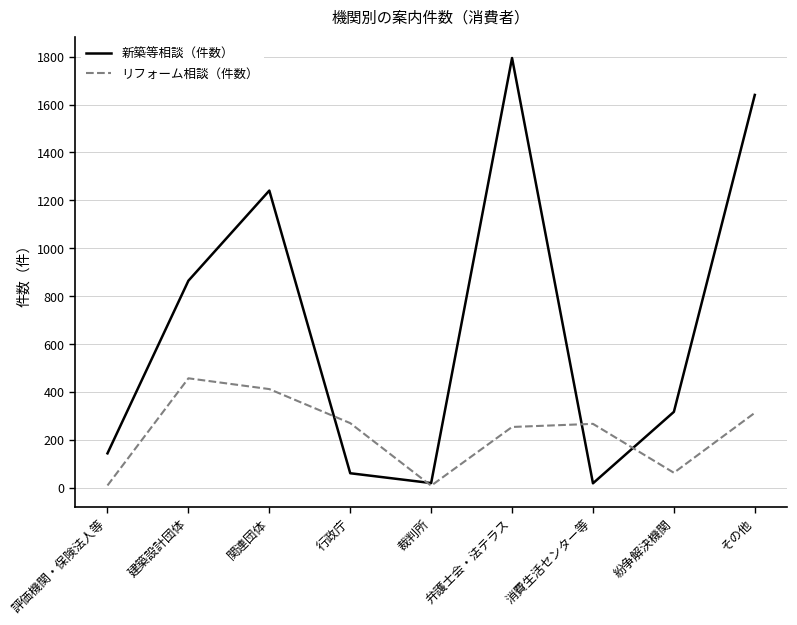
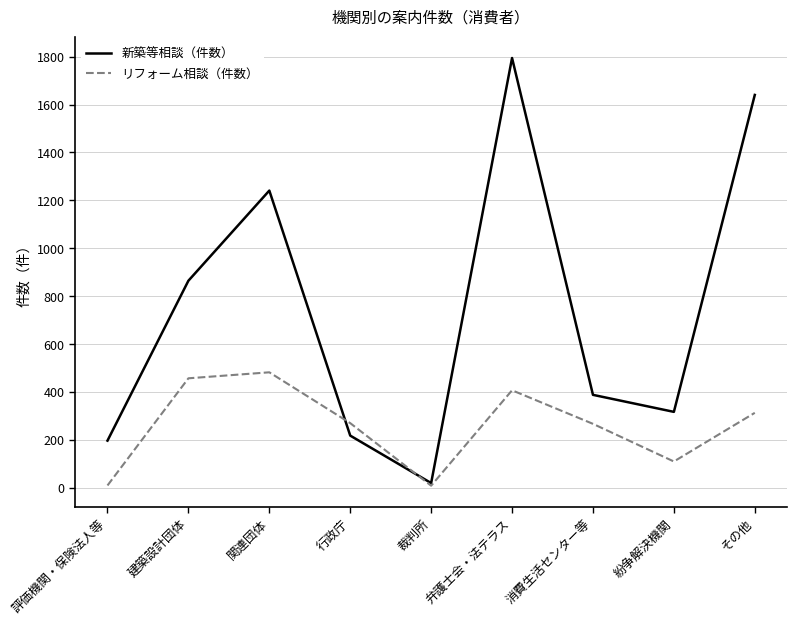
  {
    "新築等相談（件数）": {
-     "評価機関・保険法人等": 150,
+     "評価機関・保険法人等": 200,
      "建築設計団体": 870,
      "関連団体": 1240,
-     "行政庁": 60,
+     "行政庁": 220,
      "裁判所": 20,
      "弁護士会・法テラス": 1790,
-     "消費生活センター等": 20,
+     "消費生活センター等": 390,
      "紛争解決機関": 320,
      "その他": 1640
    },
    "リフォーム相談（件数）": {
      "評価機関・保険法人等": 10,
      "建築設計団体": 460,
-     "関連団体": 410,
+     "関連団体": 480,
      "行政庁": 270,
      "裁判所": 10,
-     "弁護士会・法テラス": 260,
+     "弁護士会・法テラス": 410,
      "消費生活センター等": 270,
-     "紛争解決機関": 60,
+     "紛争解決機関": 110,
      "その他": 310
    }
  }
